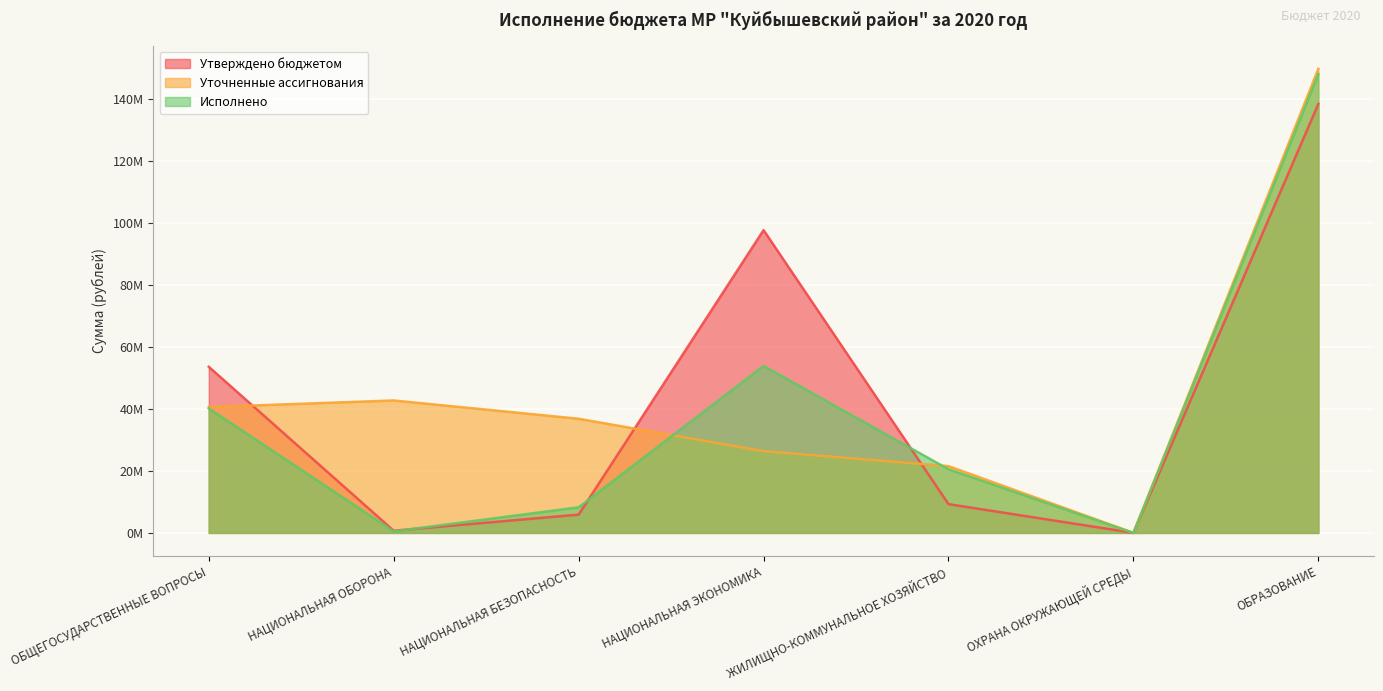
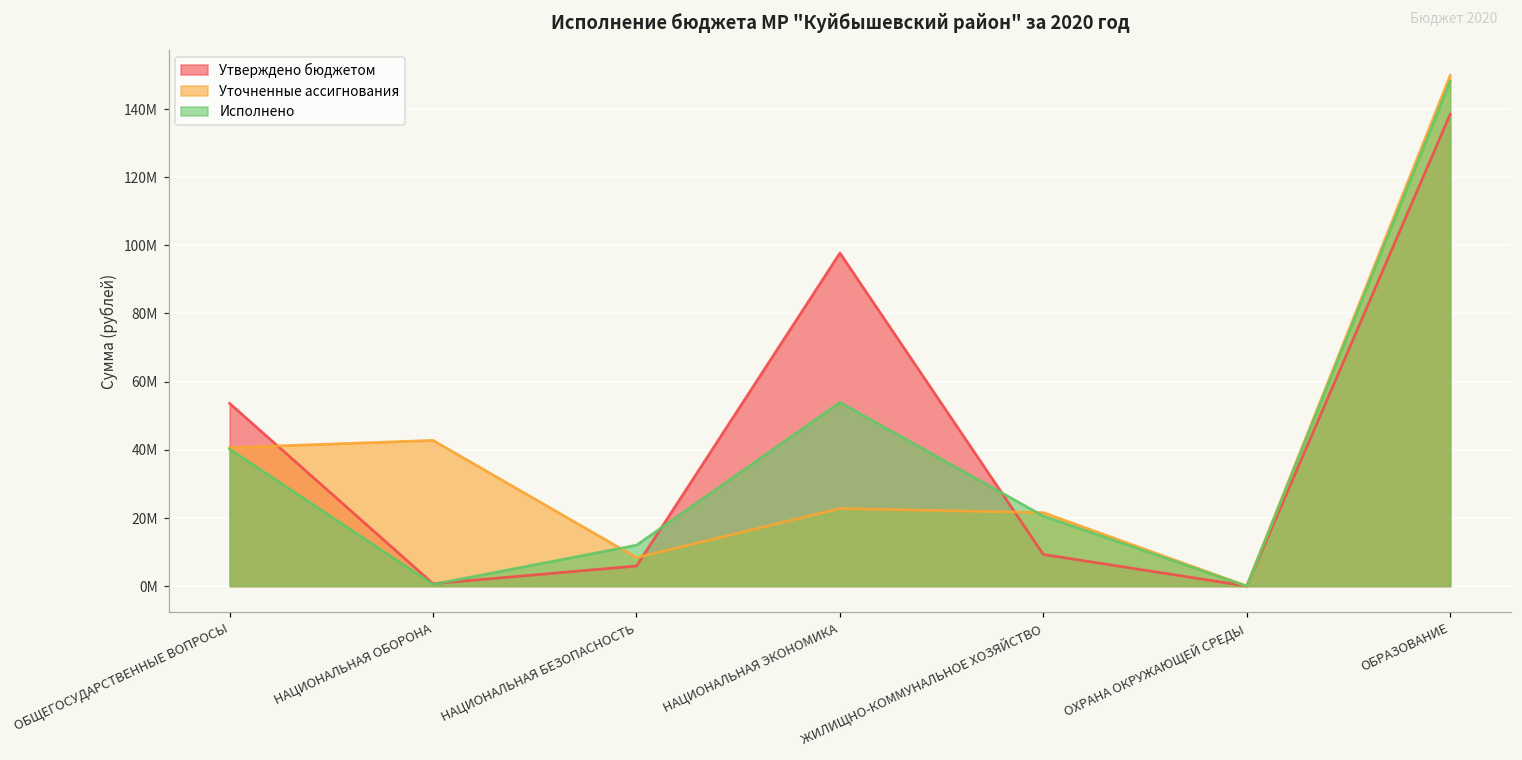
  {
    "Утверждено бюджетом": {
      "ОБЩЕГОСУДАРСТВЕННЫЕ ВОПРОСЫ": 54000000,
      "НАЦИОНАЛЬНАЯ БЕЗОПАСНОСТЬ": 6000000,
      "НАЦИОНАЛЬНАЯ ЭКОНОМИКА": 98000000,
      "ЖИЛИЩНО-КОММУНАЛЬНОЕ ХОЗЯЙСТВО": 9000000,
      "ОБРАЗОВАНИЕ": 138000000
    },
    "Уточненные ассигнования": {
      "НАЦИОНАЛЬНАЯ ОБОРОНА": 43000000,
-     "НАЦИОНАЛЬНАЯ БЕЗОПАСНОСТЬ": 37000000,
-     "НАЦИОНАЛЬНАЯ ЭКОНОМИКА": 26000000,
+     "НАЦИОНАЛЬНАЯ БЕЗОПАСНОСТЬ": 8000000,
+     "НАЦИОНАЛЬНАЯ ЭКОНОМИКА": 23000000,
      "ЖИЛИЩНО-КОММУНАЛЬНОЕ ХОЗЯЙСТВО": 22000000,
      "ОБРАЗОВАНИЕ": 150000000
    },
    "Исполнено": {
-     "НАЦИОНАЛЬНАЯ БЕЗОПАСНОСТЬ": 8000000,
+     "НАЦИОНАЛЬНАЯ БЕЗОПАСНОСТЬ": 12000000,
      "НАЦИОНАЛЬНАЯ ЭКОНОМИКА": 54000000,
      "ЖИЛИЩНО-КОММУНАЛЬНОЕ ХОЗЯЙСТВО": 21000000,
      "ОБРАЗОВАНИЕ": 148000000
    }
  }
